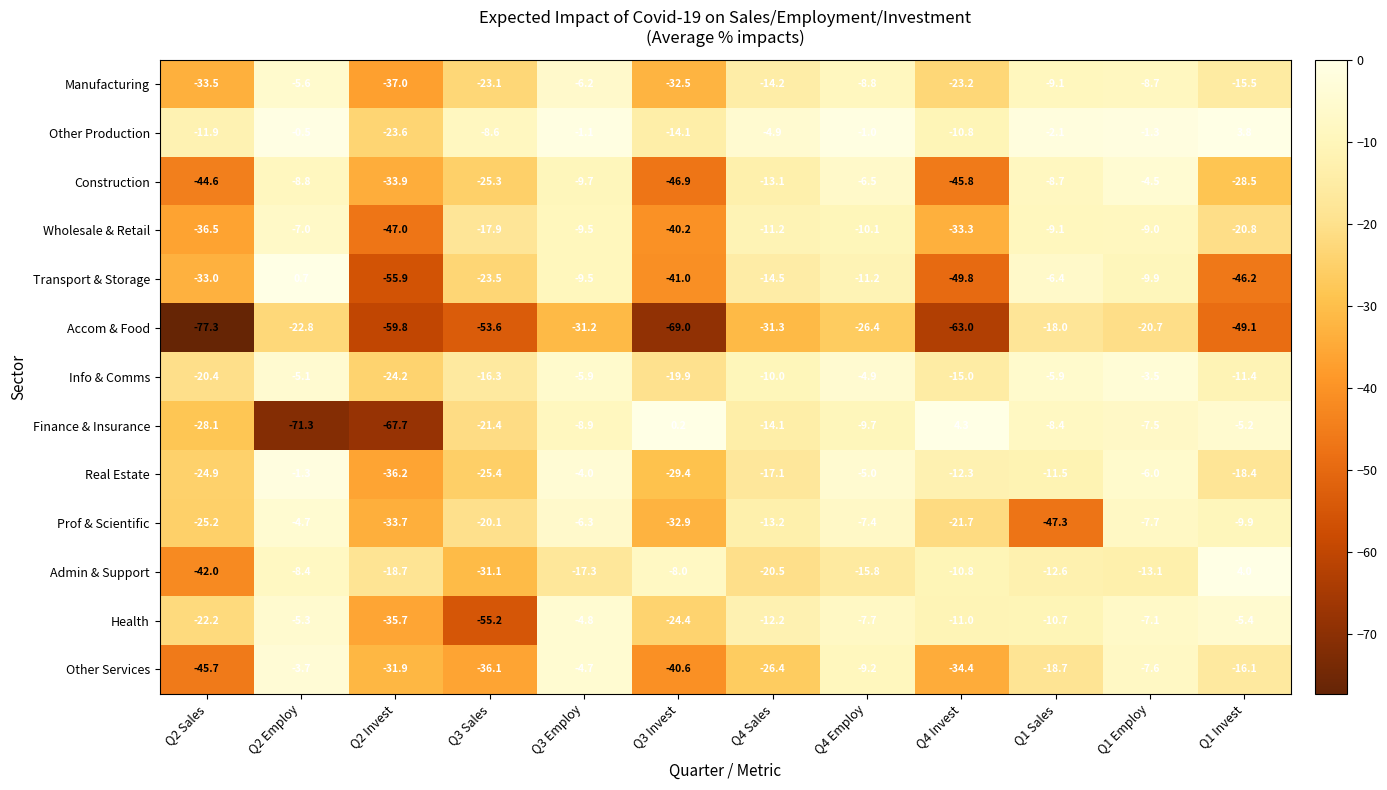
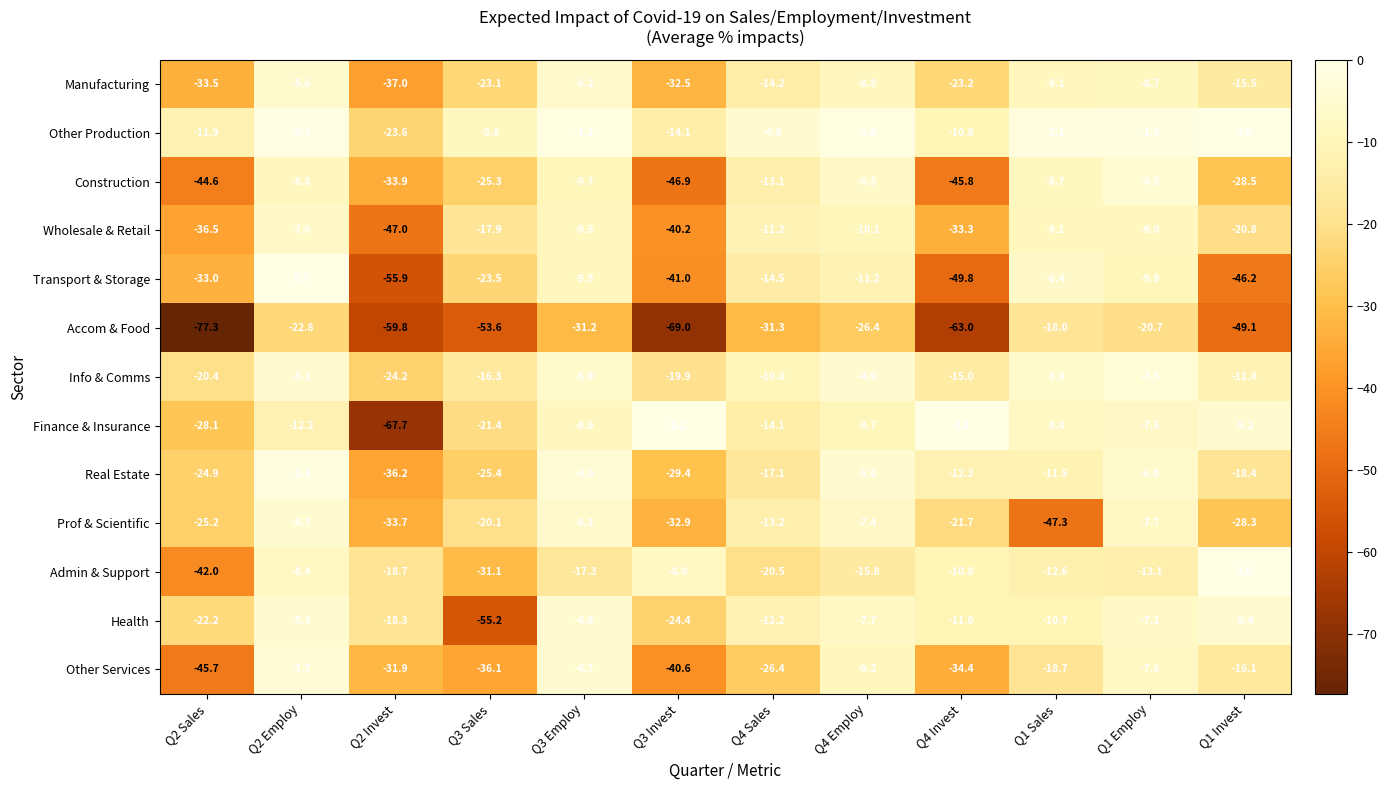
  {
    "Manufacturing": {
      "Q2 Sales": -33.5,
      "Q2 Employ": -5.6,
      "Q2 Invest": -37.0,
      "Q3 Sales": -23.1,
      "Q3 Employ": -6.2,
      "Q3 Invest": -32.5,
      "Q4 Sales": -14.2,
      "Q4 Employ": -8.8,
      "Q4 Invest": -23.2,
      "Q1 Sales": -9.1,
      "Q1 Employ": -8.7,
      "Q1 Invest": -15.5
    },
    "Other Production": {
      "Q2 Sales": -11.9,
      "Q2 Invest": -23.6,
      "Q3 Sales": -8.6,
      "Q3 Invest": -14.1,
      "Q4 Invest": -10.8
    },
    "Construction": {
      "Q2 Sales": -44.6,
      "Q2 Employ": -8.8,
      "Q2 Invest": -33.9,
      "Q3 Sales": -25.3,
      "Q3 Employ": -9.7,
      "Q3 Invest": -46.9,
      "Q4 Sales": -13.1,
      "Q4 Employ": -6.5,
      "Q4 Invest": -45.8,
      "Q1 Sales": -8.7,
      "Q1 Invest": -28.5
    },
    "Wholesale & Retail": {
      "Q2 Sales": -36.5,
      "Q2 Employ": -7.0,
      "Q2 Invest": -47.0,
      "Q3 Sales": -17.9,
      "Q3 Employ": -9.5,
      "Q3 Invest": -40.2,
      "Q4 Sales": -11.2,
      "Q4 Employ": -10.1,
      "Q4 Invest": -33.3,
      "Q1 Sales": -9.1,
      "Q1 Employ": -9.0,
      "Q1 Invest": -20.8
    },
    "Transport & Storage": {
      "Q2 Sales": -33.0,
      "Q2 Invest": -55.9,
      "Q3 Sales": -23.5,
      "Q3 Employ": -9.5,
      "Q3 Invest": -41.0,
      "Q4 Sales": -14.5,
      "Q4 Employ": -11.2,
      "Q4 Invest": -49.8,
      "Q1 Sales": -6.4,
      "Q1 Employ": -9.9,
      "Q1 Invest": -46.2
    },
    "Accom & Food": {
      "Q2 Sales": -77.3,
      "Q2 Employ": -22.8,
      "Q2 Invest": -59.8,
      "Q3 Sales": -53.6,
      "Q3 Employ": -31.2,
      "Q3 Invest": -69.0,
      "Q4 Sales": -31.3,
      "Q4 Employ": -26.4,
      "Q4 Invest": -63.0,
      "Q1 Sales": -18.0,
      "Q1 Employ": -20.7,
      "Q1 Invest": -49.1
    },
    "Info & Comms": {
      "Q2 Sales": -20.4,
      "Q2 Invest": -24.2,
      "Q3 Sales": -16.3,
      "Q3 Employ": -5.9,
      "Q3 Invest": -19.9,
      "Q4 Sales": -10.0,
      "Q4 Invest": -15.0,
      "Q1 Sales": -5.9,
      "Q1 Invest": -11.4
    },
    "Finance & Insurance": {
      "Q2 Sales": -28.1,
-     "Q2 Employ": -71.3,
+     "Q2 Employ": -12.2,
      "Q2 Invest": -67.7,
      "Q3 Sales": -21.4,
      "Q3 Employ": -8.9,
      "Q4 Sales": -14.1,
      "Q4 Employ": -9.7,
      "Q1 Sales": -8.4,
      "Q1 Employ": -7.5,
      "Q1 Invest": -5.2
    },
    "Real Estate": {
      "Q2 Sales": -24.9,
      "Q2 Invest": -36.2,
      "Q3 Sales": -25.4,
      "Q3 Invest": -29.4,
      "Q4 Sales": -17.1,
      "Q4 Invest": -12.3,
      "Q1 Sales": -11.5,
      "Q1 Employ": -6.0,
      "Q1 Invest": -18.4
    },
    "Prof & Scientific": {
      "Q2 Sales": -25.2,
      "Q2 Invest": -33.7,
      "Q3 Sales": -20.1,
      "Q3 Employ": -6.3,
      "Q3 Invest": -32.9,
      "Q4 Sales": -13.2,
      "Q4 Employ": -7.4,
      "Q4 Invest": -21.7,
      "Q1 Sales": -47.3,
      "Q1 Employ": -7.7,
-     "Q1 Invest": -9.9
+     "Q1 Invest": -28.3
    },
    "Admin & Support": {
      "Q2 Sales": -42.0,
      "Q2 Employ": -8.4,
      "Q2 Invest": -18.7,
      "Q3 Sales": -31.1,
      "Q3 Employ": -17.3,
      "Q3 Invest": -8.0,
      "Q4 Sales": -20.5,
      "Q4 Employ": -15.8,
      "Q4 Invest": -10.8,
      "Q1 Sales": -12.6,
      "Q1 Employ": -13.1
    },
    "Health": {
      "Q2 Sales": -22.2,
      "Q2 Employ": -5.3,
-     "Q2 Invest": -35.7,
+     "Q2 Invest": -18.3,
      "Q3 Sales": -55.2,
      "Q3 Invest": -24.4,
      "Q4 Sales": -12.2,
      "Q4 Employ": -7.7,
      "Q4 Invest": -11.0,
      "Q1 Sales": -10.7,
      "Q1 Employ": -7.1,
      "Q1 Invest": -5.4
    },
    "Other Services": {
      "Q2 Sales": -45.7,
      "Q2 Invest": -31.9,
      "Q3 Sales": -36.1,
      "Q3 Invest": -40.6,
      "Q4 Sales": -26.4,
      "Q4 Employ": -9.2,
      "Q4 Invest": -34.4,
      "Q1 Sales": -18.7,
      "Q1 Employ": -7.6,
      "Q1 Invest": -16.1
    }
  }
